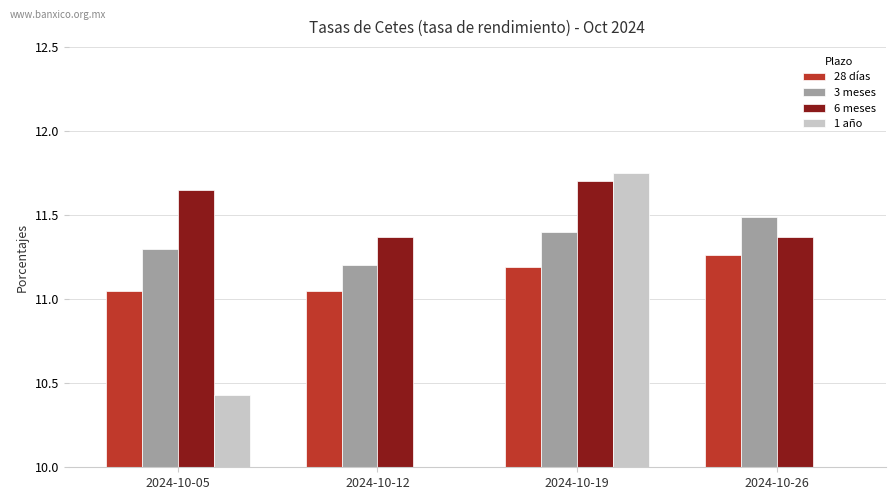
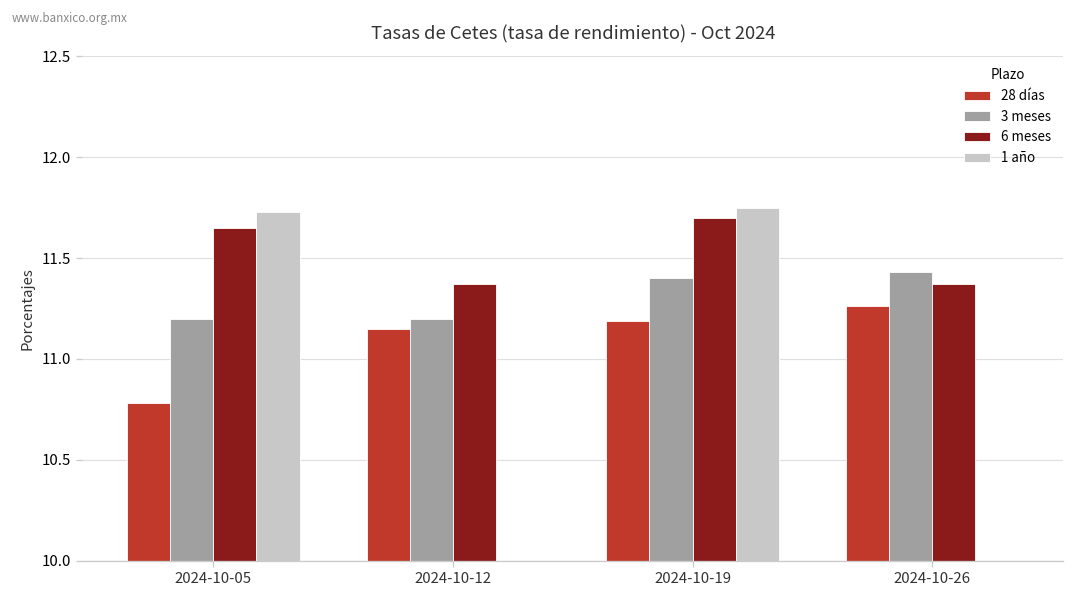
  {
    "28 días": {
-     "2024-10-05": 11.05,
-     "2024-10-12": 11.05,
+     "2024-10-05": 10.78,
+     "2024-10-12": 11.15,
      "2024-10-19": 11.19,
      "2024-10-26": 11.26
    },
    "3 meses": {
-     "2024-10-05": 11.3,
+     "2024-10-05": 11.2,
      "2024-10-12": 11.20,
      "2024-10-19": 11.40,
-     "2024-10-26": 11.49
+     "2024-10-26": 11.43
    },
    "6 meses": {
      "2024-10-05": 11.65,
      "2024-10-12": 11.37,
      "2024-10-19": 11.70,
      "2024-10-26": 11.37
    },
    "1 año": {
-     "2024-10-05": 10.43,
+     "2024-10-05": 11.73,
      "2024-10-19": 11.75
    }
  }
